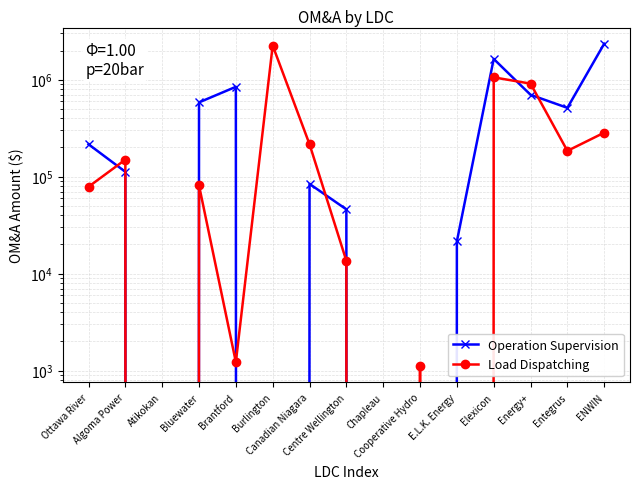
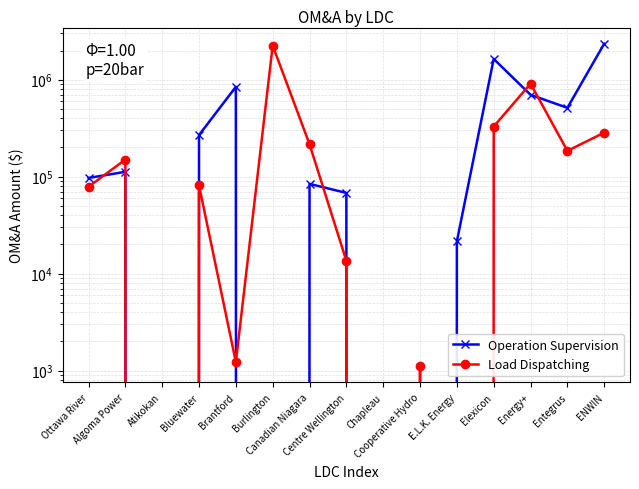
  {
    "Operation Supervision": {
-     "Ottawa River": 220000,
+     "Ottawa River": 100000,
      "Algoma Power": 110000,
-     "Bluewater": 600000,
+     "Bluewater": 270000,
      "Brantford": 800000,
      "Canadian Niagara": 80000,
-     "Centre Wellington": 50000,
+     "Centre Wellington": 70000,
      "E.L.K. Energy": 21000,
      "Elexicon": 1600000,
      "Energy+": 700000,
      "Entegrus": 500000,
      "ENWIN": 2400000
    },
    "Load Dispatching": {
      "Ottawa River": 80000,
      "Algoma Power": 150000,
      "Bluewater": 80000,
      "Brantford": 1200,
      "Burlington": 2300000,
      "Canadian Niagara": 220000,
      "Centre Wellington": 14000,
      "Cooperative Hydro": 1100,
-     "Elexicon": 1100000,
+     "Elexicon": 330000,
      "Energy+": 900000,
      "Entegrus": 180000,
      "ENWIN": 280000
    }
  }
